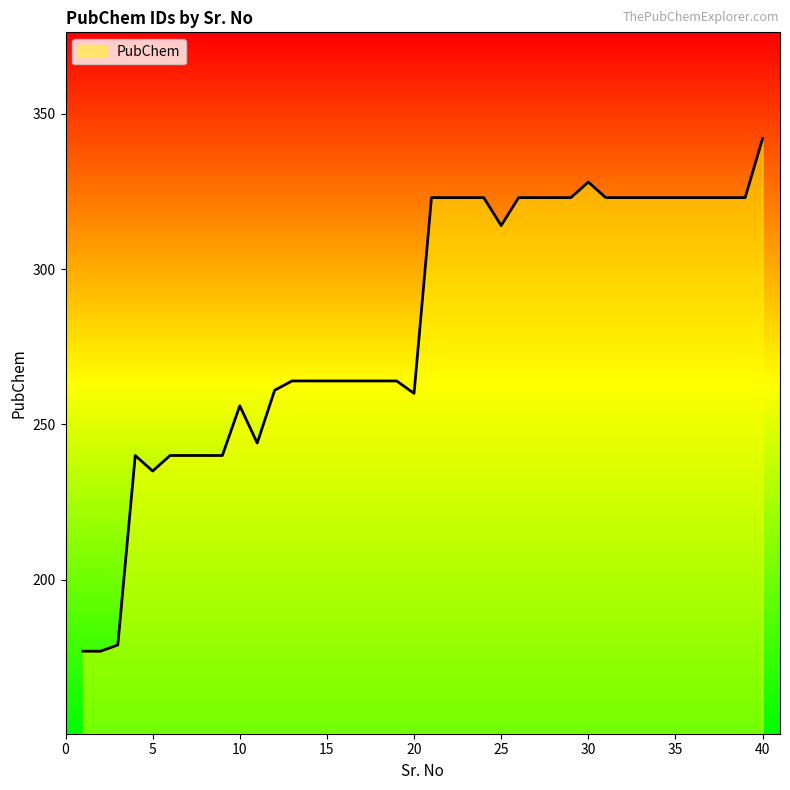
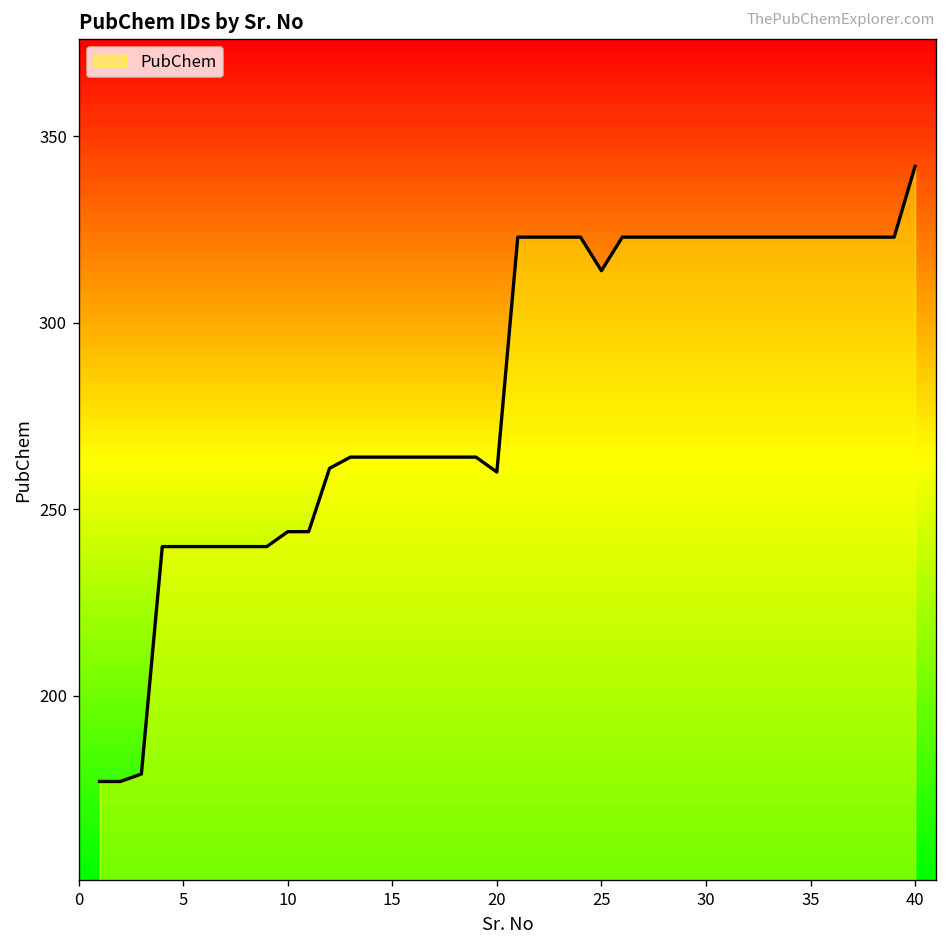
  {
-   "5": 235,
-   "10": 256,
+   "5": 240,
+   "10": 244,
    "15": 264,
    "20": 260,
    "25": 314,
-   "30": 328,
+   "30": 323,
    "35": 323,
    "40": 342
  }
